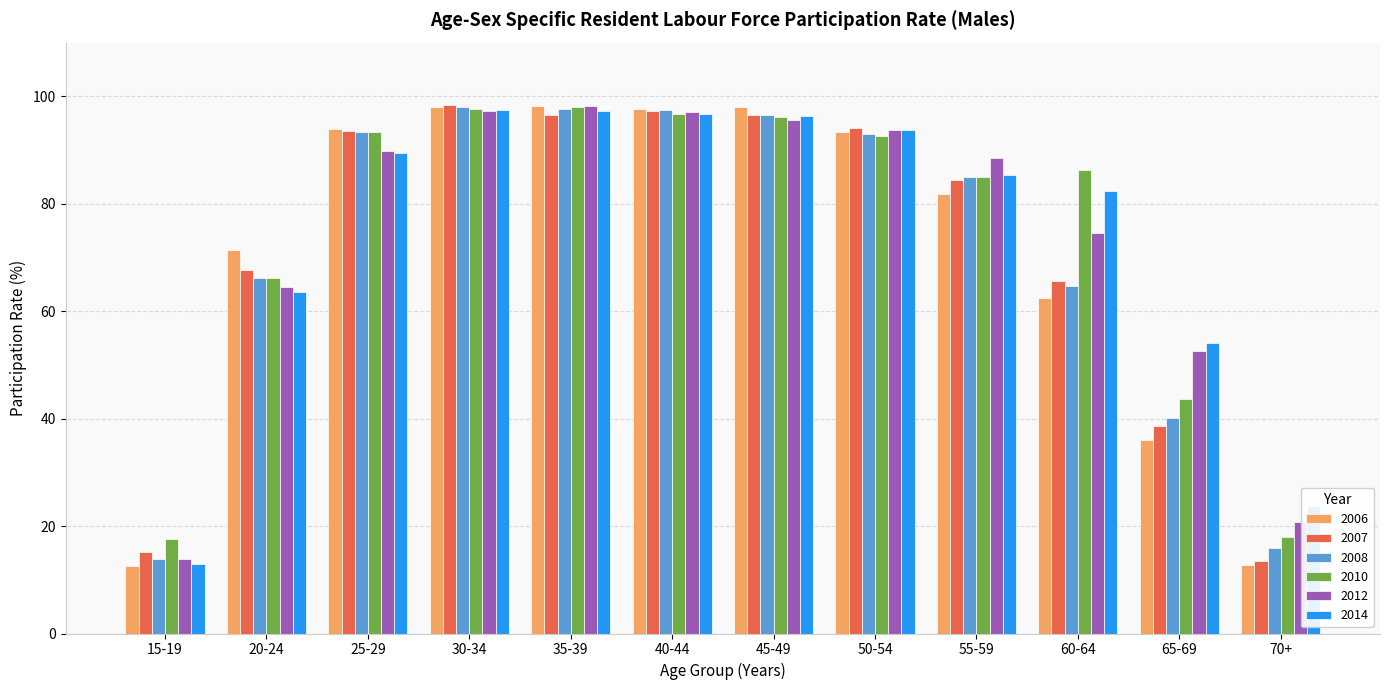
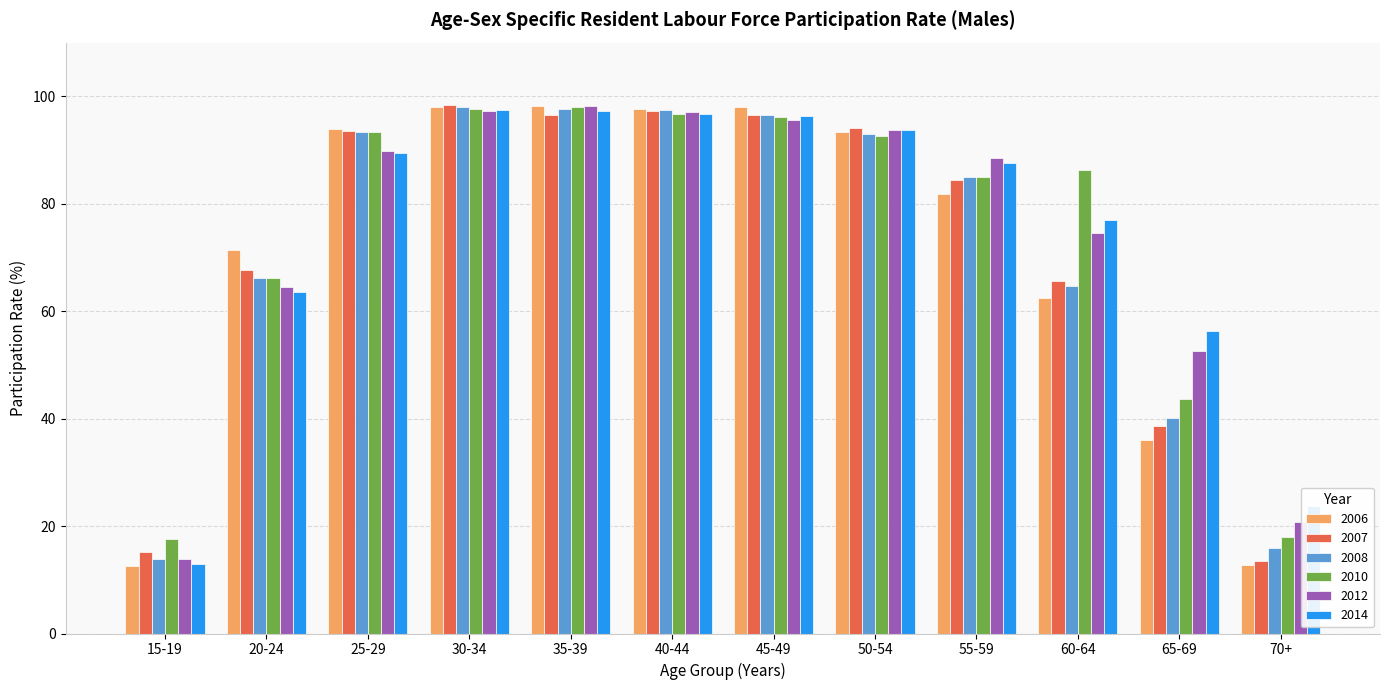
  {
    "2006": {
      "15-19": 13,
      "20-24": 71,
      "25-29": 94,
      "30-34": 98,
      "35-39": 98,
      "40-44": 98,
      "45-49": 98,
      "50-54": 93,
      "55-59": 82,
      "60-64": 63,
      "65-69": 36,
      "70+": 13
    },
    "2007": {
      "15-19": 15,
      "20-24": 68,
      "25-29": 94,
      "30-34": 98,
      "35-39": 97,
      "40-44": 97,
      "45-49": 97,
      "50-54": 94,
      "55-59": 85,
      "60-64": 66,
      "65-69": 39,
      "70+": 14
    },
    "2008": {
      "15-19": 14,
      "20-24": 66,
      "25-29": 93,
      "30-34": 98,
      "35-39": 98,
      "40-44": 98,
      "45-49": 97,
      "50-54": 93,
      "55-59": 85,
      "60-64": 65,
      "65-69": 40,
      "70+": 16
    },
    "2010": {
      "15-19": 18,
      "20-24": 66,
      "25-29": 93,
      "30-34": 98,
      "35-39": 98,
      "40-44": 97,
      "45-49": 96,
      "50-54": 93,
      "55-59": 85,
      "60-64": 86,
      "65-69": 44,
      "70+": 18
    },
    "2012": {
      "15-19": 14,
      "20-24": 65,
      "25-29": 90,
      "30-34": 97,
      "35-39": 98,
      "40-44": 97,
      "45-49": 96,
      "50-54": 94,
      "55-59": 89,
      "60-64": 75,
      "65-69": 53,
      "70+": 21
    },
    "2014": {
      "15-19": 13,
      "20-24": 64,
      "25-29": 89,
      "30-34": 98,
      "35-39": 97,
      "40-44": 97,
      "45-49": 96,
      "50-54": 94,
-     "55-59": 85,
-     "60-64": 82,
-     "65-69": 54
+     "55-59": 88,
+     "60-64": 77,
+     "65-69": 56
    }
  }
